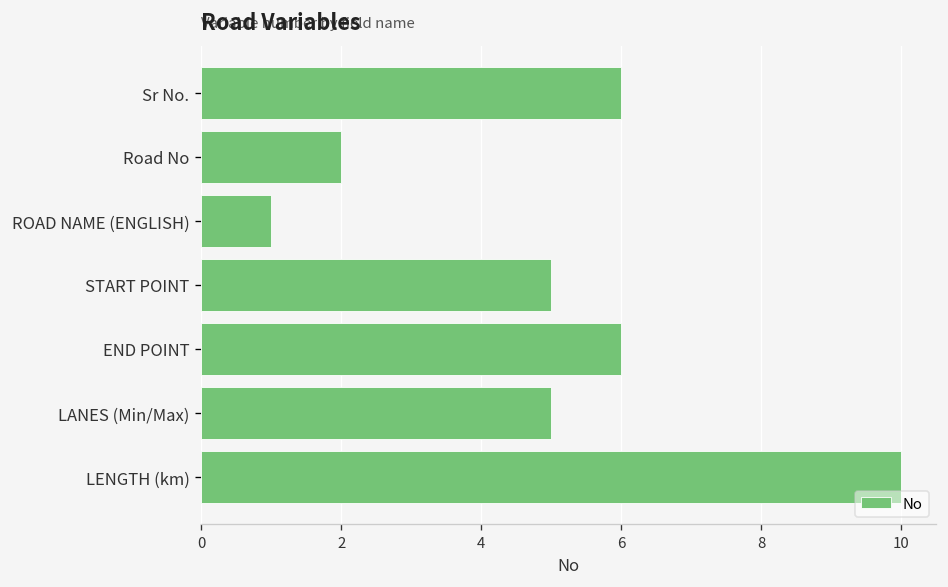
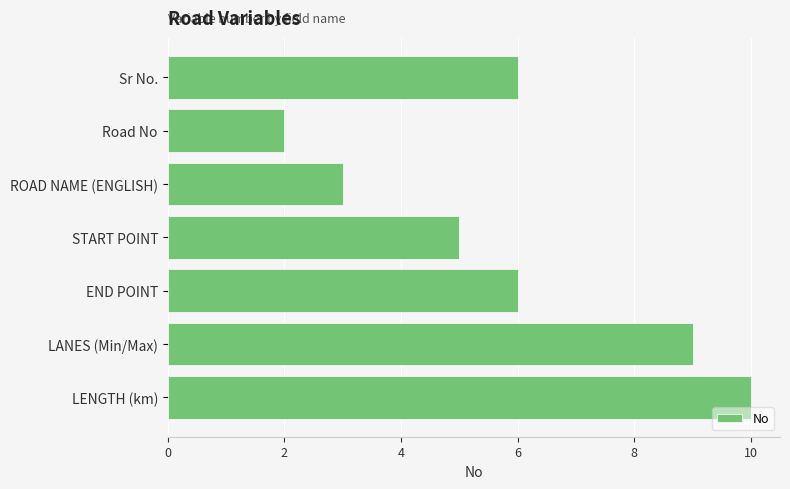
  {
    "Sr No.": 6,
    "Road No": 2,
-   "ROAD NAME (ENGLISH)": 1,
+   "ROAD NAME (ENGLISH)": 3,
    "START POINT": 5,
    "END POINT": 6,
-   "LANES (Min/Max)": 5,
+   "LANES (Min/Max)": 9,
    "LENGTH (km)": 10
  }
